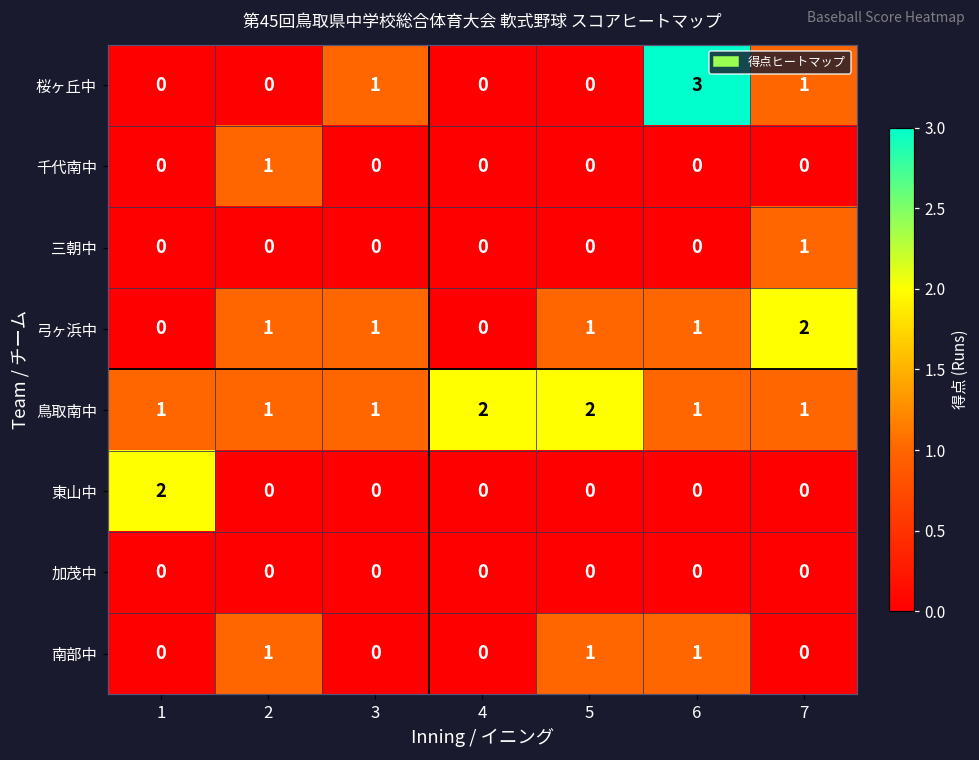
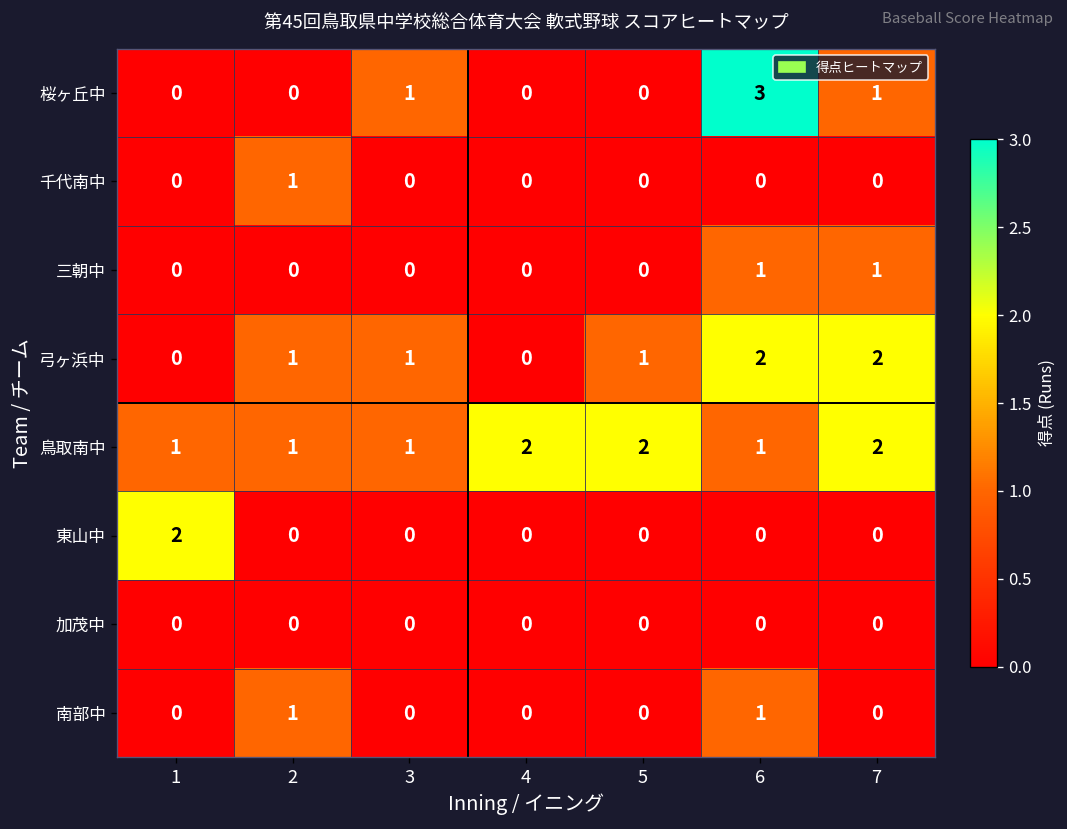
  {
    "桜ヶ丘中": {
      "1": 0,
      "2": 0,
      "3": 1,
      "4": 0,
      "5": 0,
      "6": 3,
      "7": 1
    },
    "千代南中": {
      "1": 0,
      "2": 1,
      "3": 0,
      "4": 0,
      "5": 0,
      "6": 0,
      "7": 0
    },
    "三朝中": {
      "1": 0,
      "2": 0,
      "3": 0,
      "4": 0,
      "5": 0,
-     "6": 0,
+     "6": 1,
      "7": 1
    },
    "弓ヶ浜中": {
      "1": 0,
      "2": 1,
      "3": 1,
      "4": 0,
      "5": 1,
-     "6": 1,
+     "6": 2,
      "7": 2
    },
    "鳥取南中": {
      "1": 1,
      "2": 1,
      "3": 1,
      "4": 2,
      "5": 2,
      "6": 1,
-     "7": 1
+     "7": 2
    },
    "東山中": {
      "1": 2,
      "2": 0,
      "3": 0,
      "4": 0,
      "5": 0,
      "6": 0,
      "7": 0
    },
    "加茂中": {
      "1": 0,
      "2": 0,
      "3": 0,
      "4": 0,
      "5": 0,
      "6": 0,
      "7": 0
    },
    "南部中": {
      "1": 0,
      "2": 1,
      "3": 0,
      "4": 0,
-     "5": 1,
+     "5": 0,
      "6": 1,
      "7": 0
    }
  }
